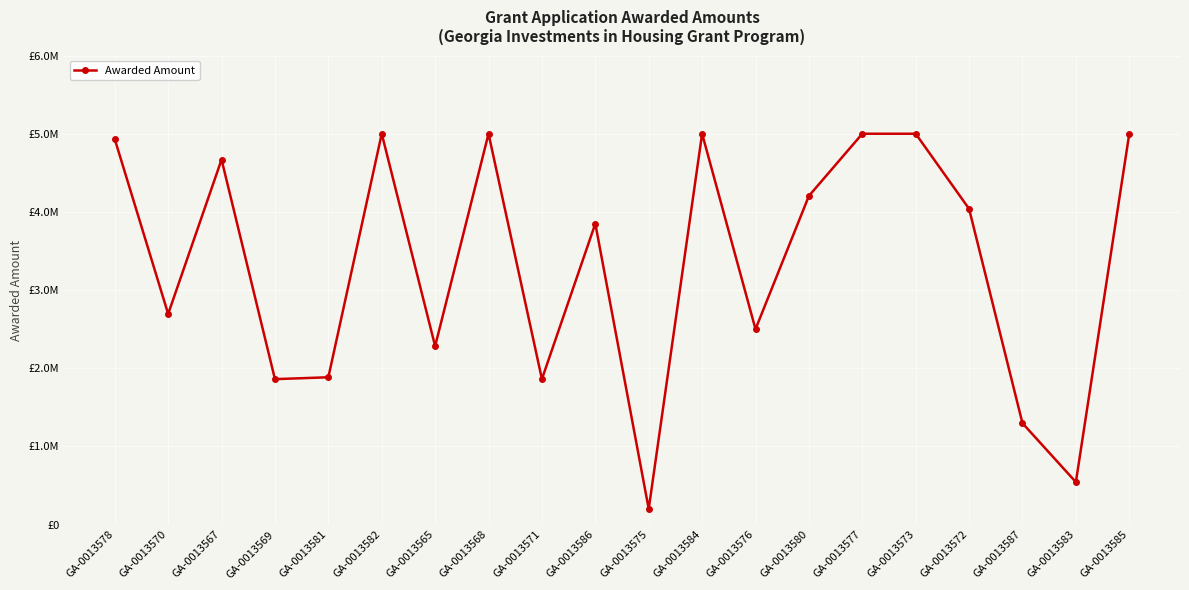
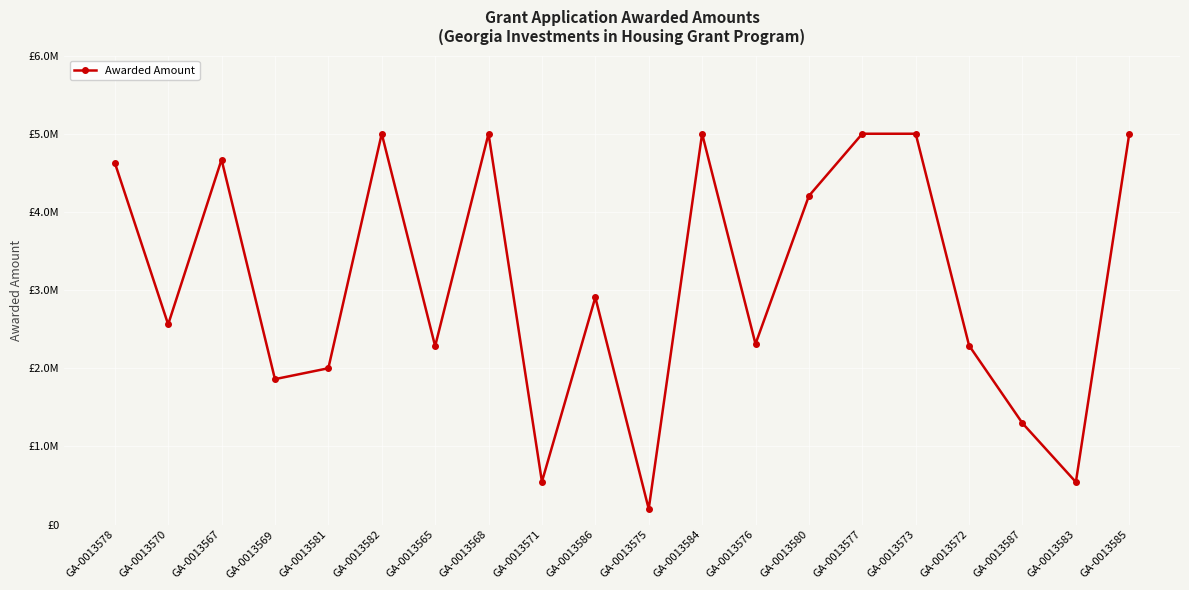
  {
-   "GA-0013578": "£4900000",
-   "GA-0013570": "£2700000",
+   "GA-0013578": "£4600000",
+   "GA-0013570": "£2600000",
    "GA-0013567": "£4700000",
    "GA-0013569": "£1900000",
-   "GA-0013581": "£1900000",
+   "GA-0013581": "£2000000",
    "GA-0013582": "£5000000",
    "GA-0013565": "£2300000",
    "GA-0013568": "£5000000",
-   "GA-0013571": "£1900000",
-   "GA-0013586": "£3900000",
+   "GA-0013571": "£500000",
+   "GA-0013586": "£2900000",
    "GA-0013575": "£200000",
    "GA-0013584": "£5000000",
-   "GA-0013576": "£2500000",
+   "GA-0013576": "£2300000",
    "GA-0013580": "£4200000",
    "GA-0013577": "£5000000",
    "GA-0013573": "£5000000",
-   "GA-0013572": "£4000000",
+   "GA-0013572": "£2300000",
    "GA-0013587": "£1300000",
    "GA-0013583": "£500000",
    "GA-0013585": "£5000000"
  }
